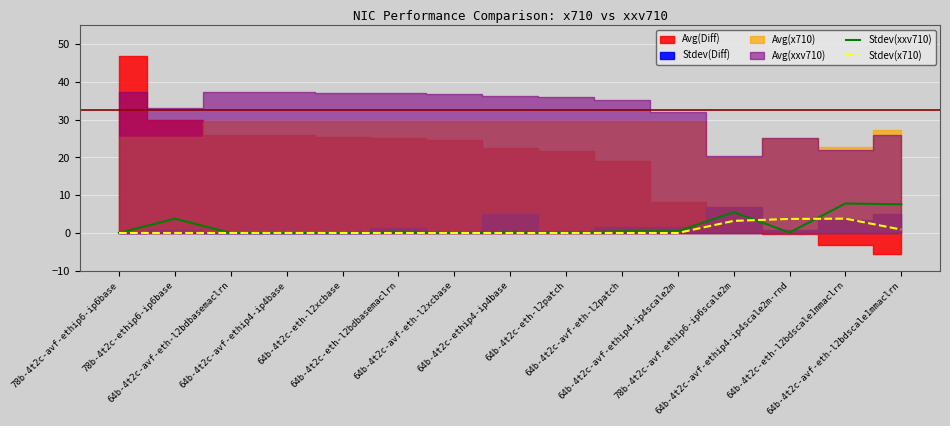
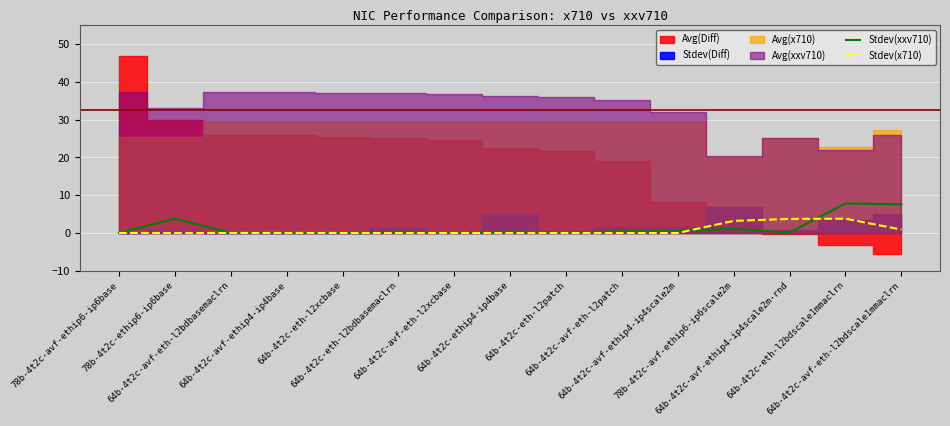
  {
    "Stdev(xxv710)": {
      "78b-4t2c-ethip6-ip6base": 4,
-     "78b-4t2c-avf-ethip6-ip6scale2m": 5,
+     "78b-4t2c-avf-ethip6-ip6scale2m": 1,
      "64b-4t2c-avf-ethip4-ip4scale2m-rnd": 0,
      "64b-4t2c-eth-l2bdscale1mmaclrn": 8,
      "64b-4t2c-avf-eth-l2bdscale1mmaclrn": 8
    },
    "Stdev(x710)": {
      "78b-4t2c-ethip6-ip6base": 0,
      "78b-4t2c-avf-ethip6-ip6scale2m": 3,
      "64b-4t2c-avf-ethip4-ip4scale2m-rnd": 4,
      "64b-4t2c-eth-l2bdscale1mmaclrn": 4,
      "64b-4t2c-avf-eth-l2bdscale1mmaclrn": 1
    }
  }
